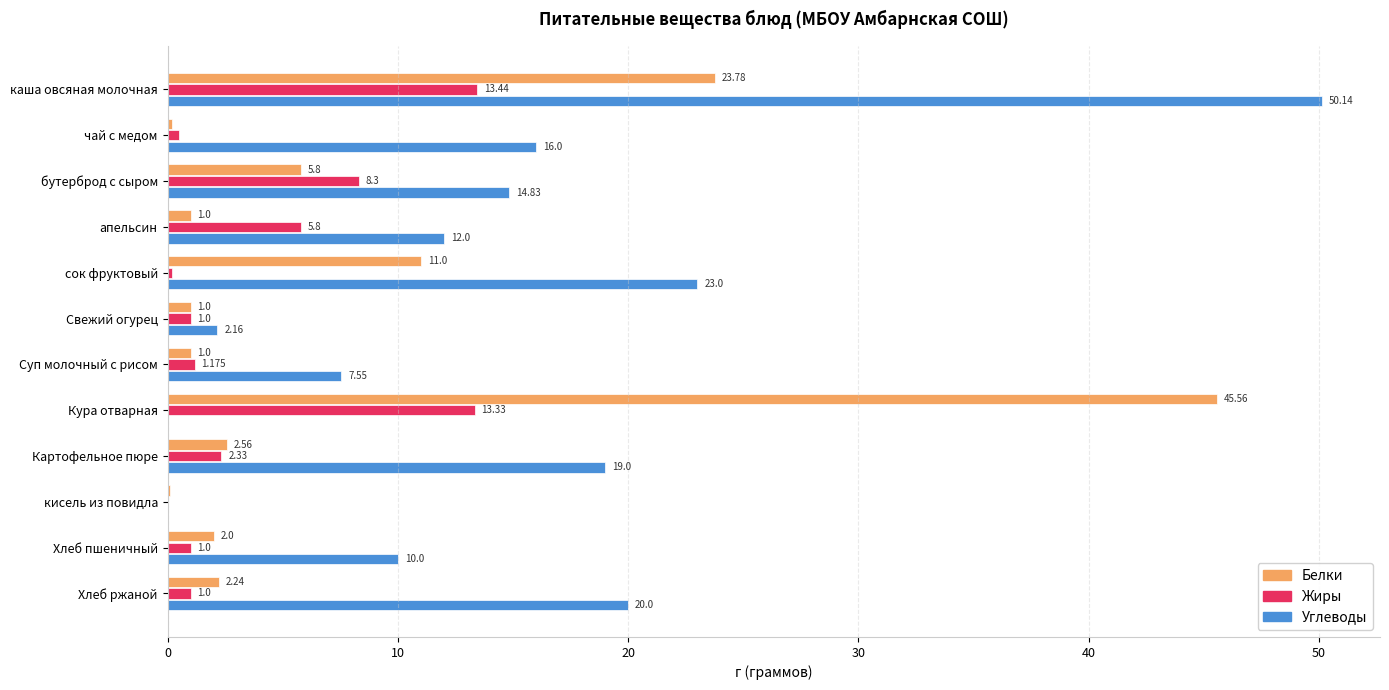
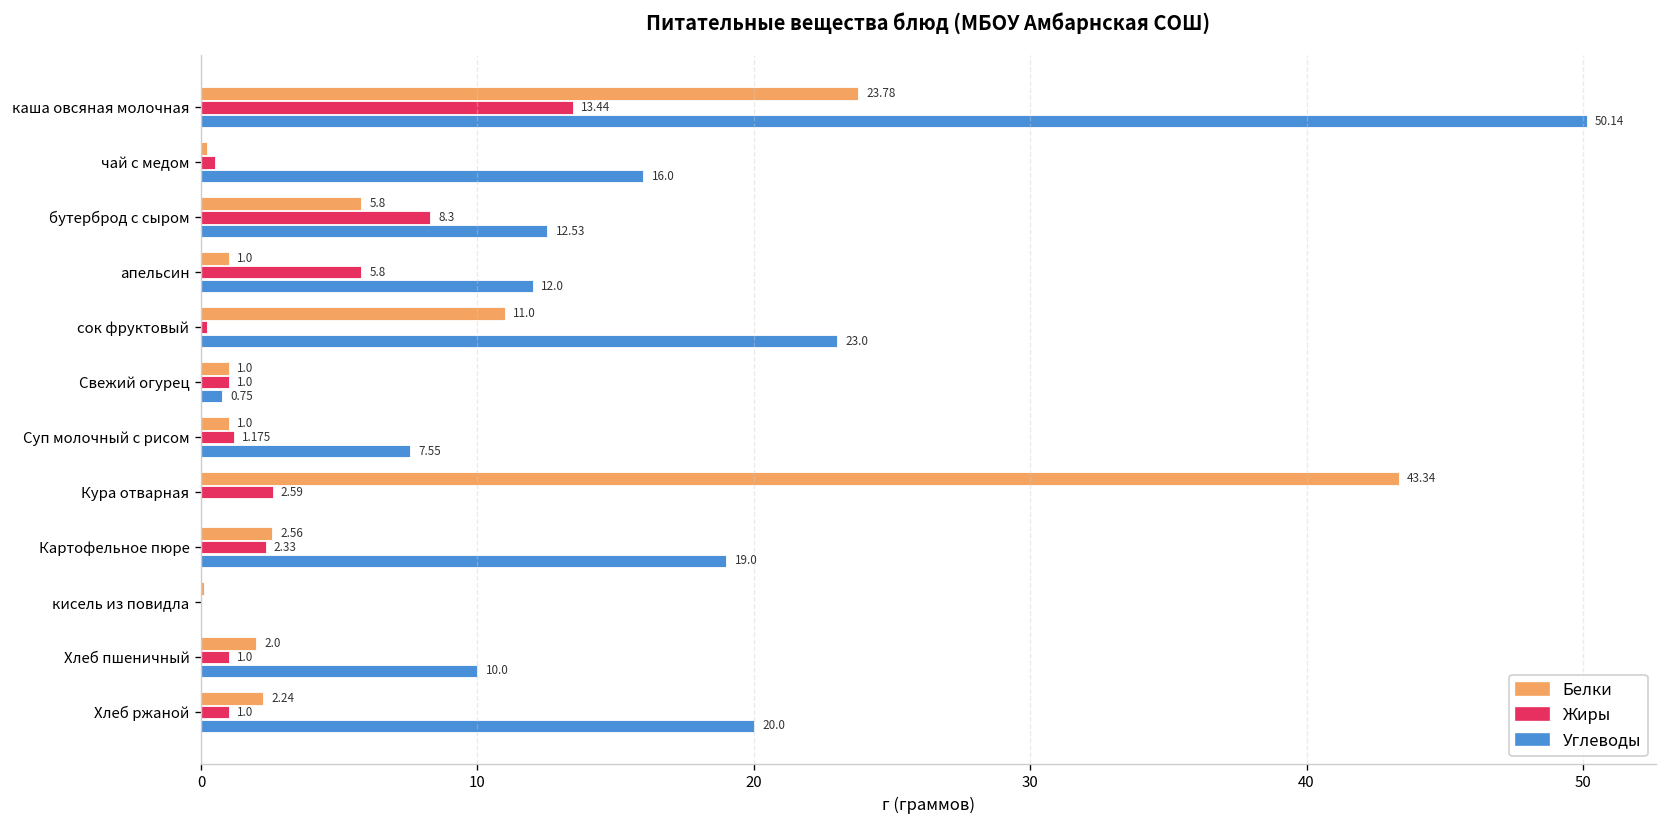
  {
    "Белки": {
      "каша овсяная молочная": 23.78,
      "бутерброд с сыром": 5.8,
      "апельсин": 1.0,
      "сок фруктовый": 11.0,
      "Свежий огурец": 1.0,
      "Суп молочный с рисом": 1.0,
-     "Кура отварная": 45.56,
+     "Кура отварная": 43.34,
      "Картофельное пюре": 2.56,
      "Хлеб пшеничный": 2.0,
      "Хлеб ржаной": 2.24
    },
    "Жиры": {
      "каша овсяная молочная": 13.44,
      "бутерброд с сыром": 8.3,
      "апельсин": 5.8,
      "Свежий огурец": 1.0,
      "Суп молочный с рисом": 1.175,
-     "Кура отварная": 13.33,
+     "Кура отварная": 2.59,
      "Картофельное пюре": 2.33,
      "Хлеб пшеничный": 1.0,
      "Хлеб ржаной": 1.0
    },
    "Углеводы": {
      "каша овсяная молочная": 50.14,
      "чай с медом": 16.0,
-     "бутерброд с сыром": 14.83,
+     "бутерброд с сыром": 12.53,
      "апельсин": 12.0,
      "сок фруктовый": 23.0,
-     "Свежий огурец": 2.16,
+     "Свежий огурец": 0.75,
      "Суп молочный с рисом": 7.55,
      "Картофельное пюре": 19.0,
      "Хлеб пшеничный": 10.0,
      "Хлеб ржаной": 20.0
    }
  }
